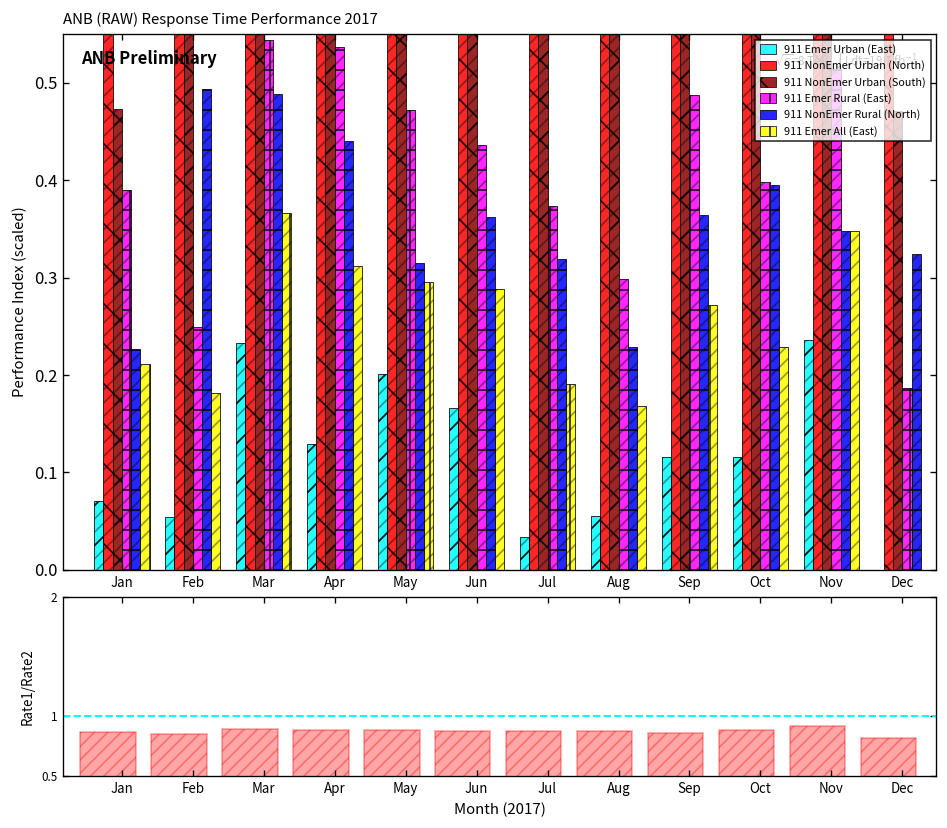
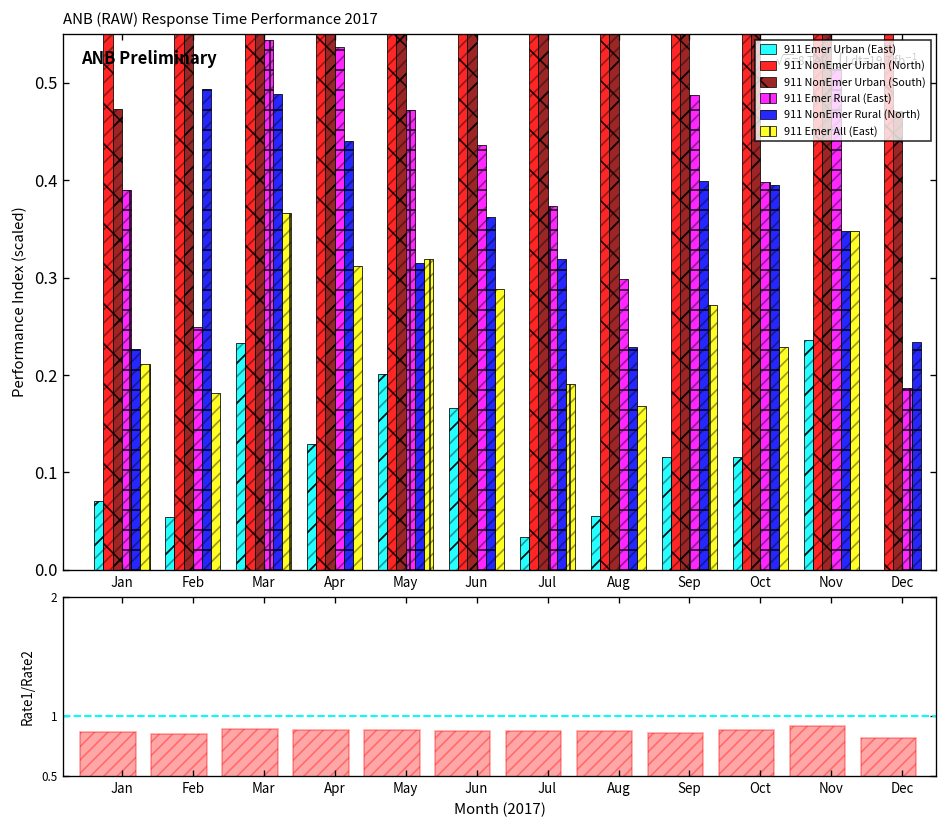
  {
    "ANB (RAW) Response Time Performance 2017": {
      "911 Emer Urban (East)": {
        "Jan": 0.07,
        "Feb": 0.05,
        "Mar": 0.23,
        "Apr": 0.13,
        "May": 0.20,
        "Jun": 0.17,
        "Jul": 0.03,
        "Aug": 0.06,
        "Sep": 0.12,
        "Oct": 0.12,
        "Nov": 0.24
      },
      "911 NonEmer Urban (South)": {
        "Jan": 0.47
      },
      "911 Emer Rural (East)": {
        "Jan": 0.39,
        "Feb": 0.25,
        "Mar": 0.54,
        "Apr": 0.54,
        "May": 0.47,
        "Jun": 0.44,
        "Jul": 0.37,
        "Aug": 0.30,
        "Sep": 0.49,
        "Oct": 0.40,
        "Dec": 0.19
      },
      "911 NonEmer Rural (North)": {
        "Jan": 0.23,
        "Feb": 0.49,
        "Mar": 0.49,
        "Apr": 0.44,
        "May": 0.32,
        "Jun": 0.36,
        "Jul": 0.32,
        "Aug": 0.23,
-       "Sep": 0.36,
+       "Sep": 0.40,
        "Oct": 0.40,
        "Nov": 0.35,
-       "Dec": 0.32
+       "Dec": 0.23
      },
      "911 Emer All (East)": {
        "Jan": 0.21,
        "Feb": 0.18,
        "Mar": 0.37,
        "Apr": 0.31,
-       "May": 0.30,
+       "May": 0.32,
        "Jun": 0.29,
        "Jul": 0.19,
        "Aug": 0.17,
        "Sep": 0.27,
        "Oct": 0.23,
        "Nov": 0.35
      }
    }
  }
